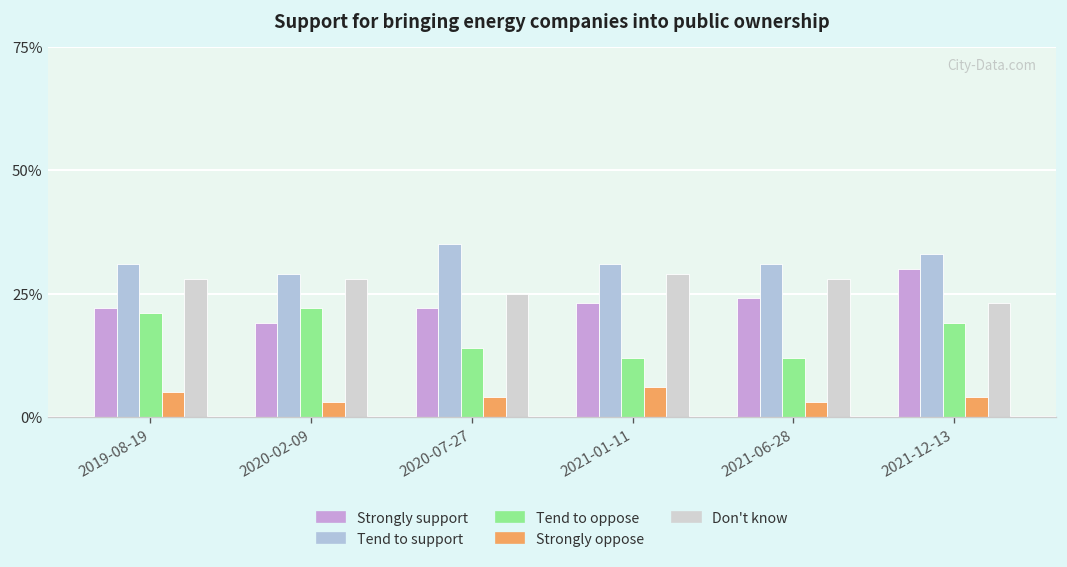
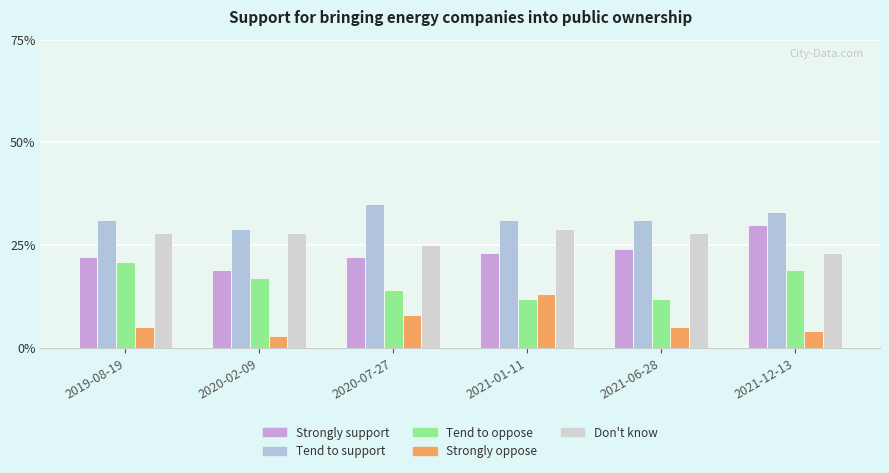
  {
    "Tend to oppose": {
      "2019-08-19": "21%",
-     "2020-02-09": "22%",
+     "2020-02-09": "17%",
      "2020-07-27": "14%",
      "2021-01-11": "12%",
      "2021-06-28": "12%",
      "2021-12-13": "19%"
    },
    "Strongly oppose": {
      "2019-08-19": "5%",
      "2020-02-09": "3%",
-     "2020-07-27": "4%",
-     "2021-01-11": "6%",
-     "2021-06-28": "3%",
+     "2020-07-27": "8%",
+     "2021-01-11": "13%",
+     "2021-06-28": "5%",
      "2021-12-13": "4%"
    }
  }
